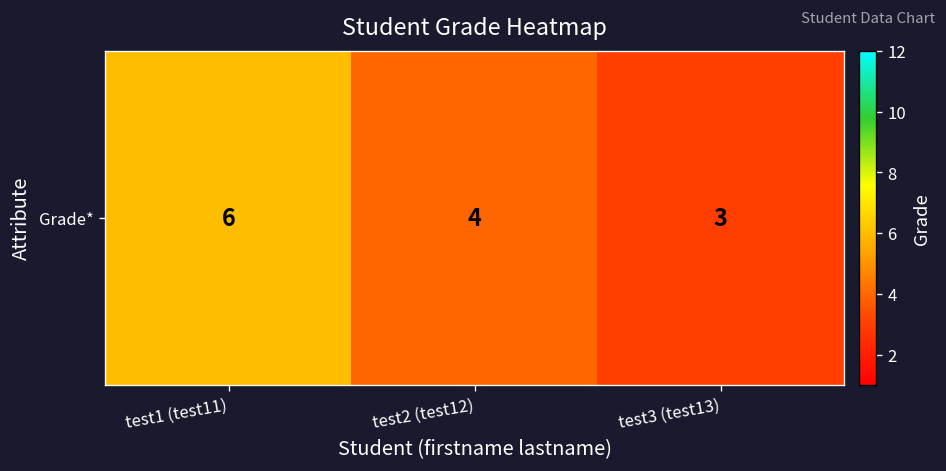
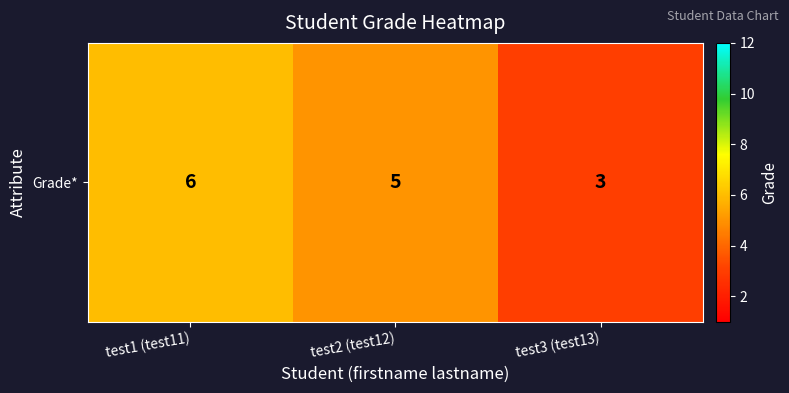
  {
    "Grade*": {
      "test1 (test11)": 6,
-     "test2 (test12)": 4,
+     "test2 (test12)": 5,
      "test3 (test13)": 3
    }
  }
